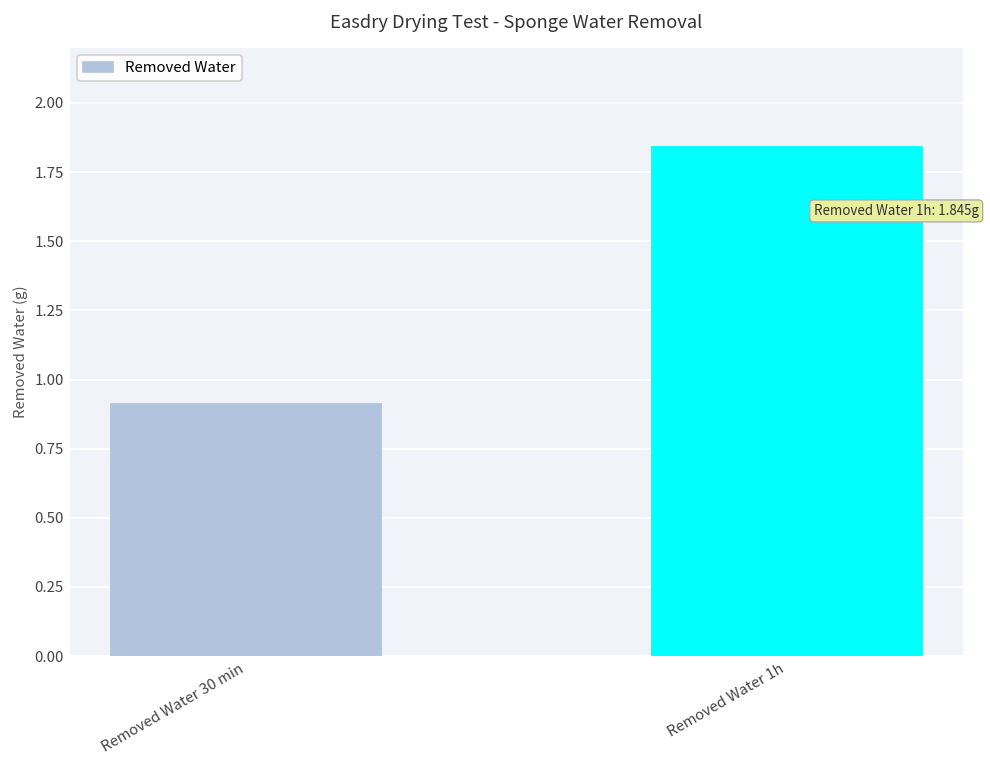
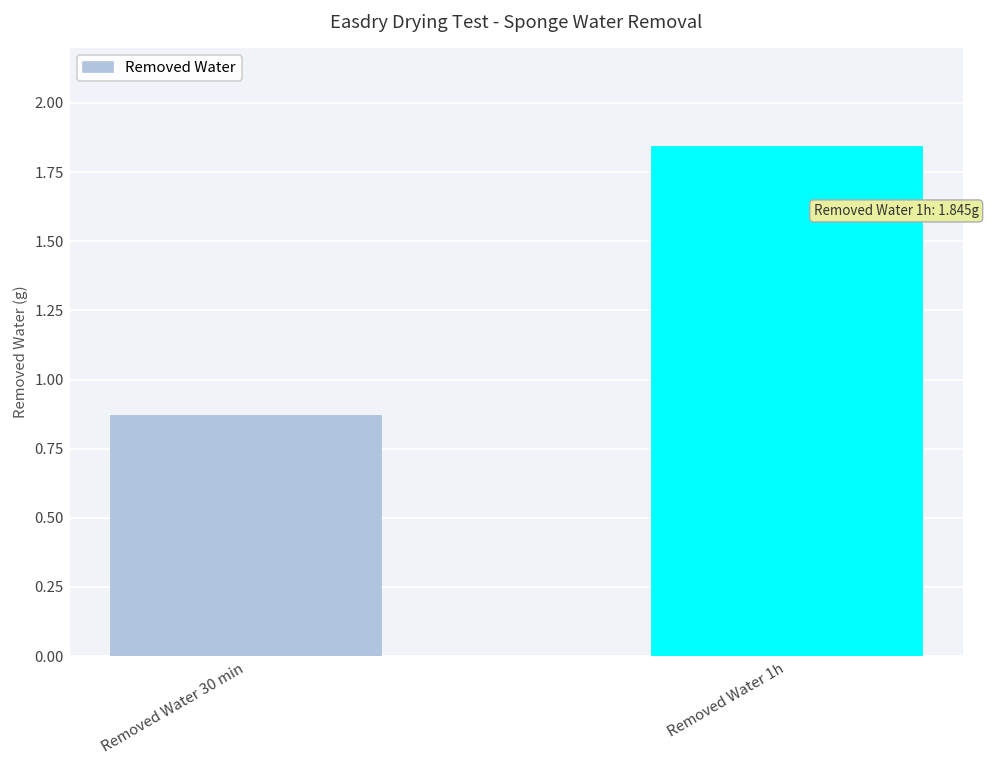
  {
-   "Removed Water 30 min": 0.92
+   "Removed Water 30 min": 0.87
  }
